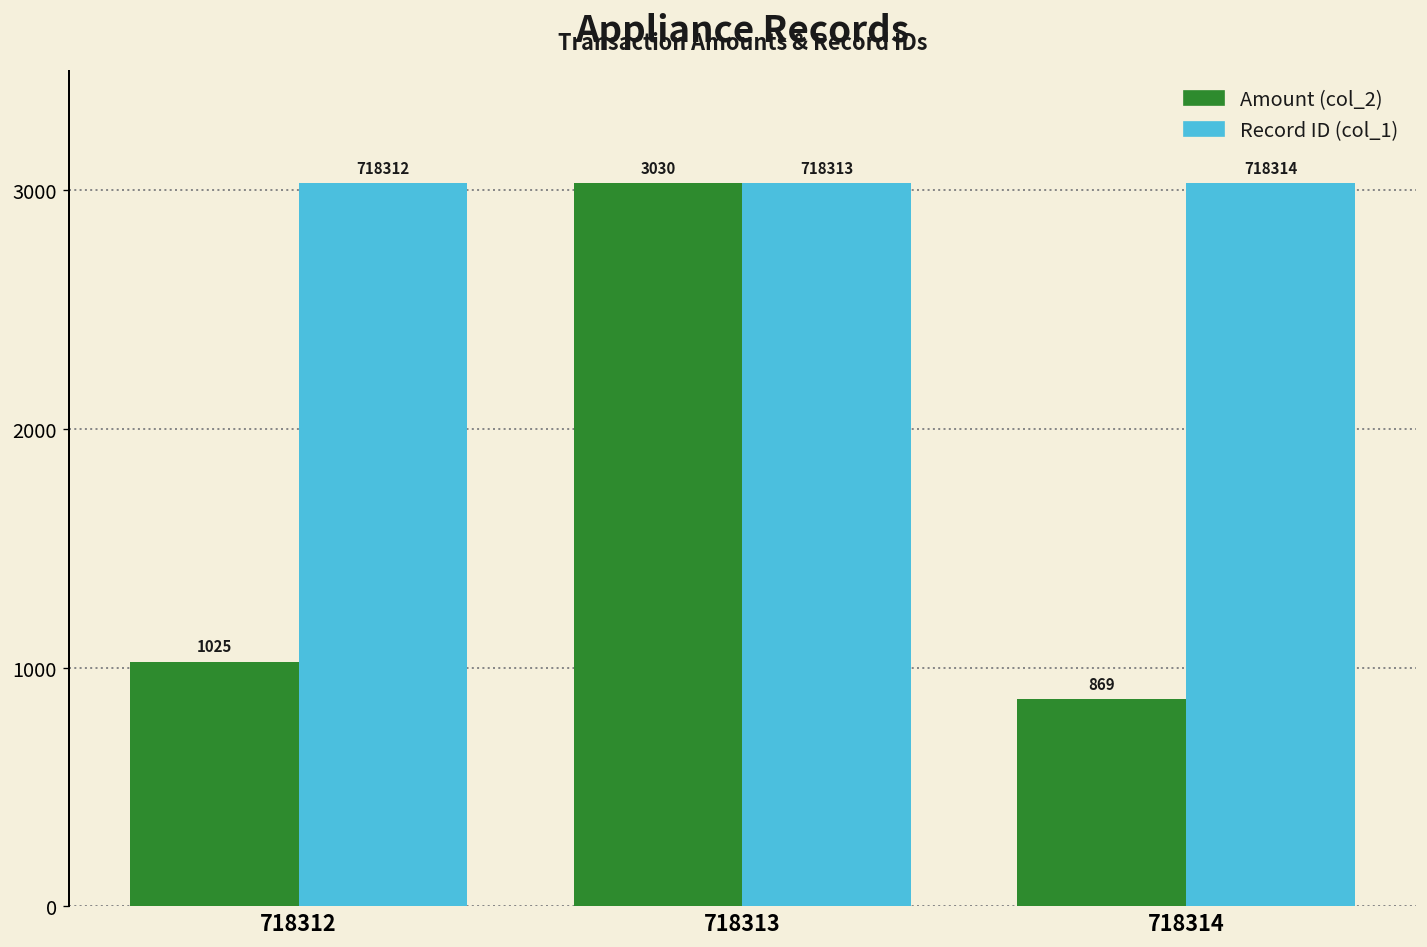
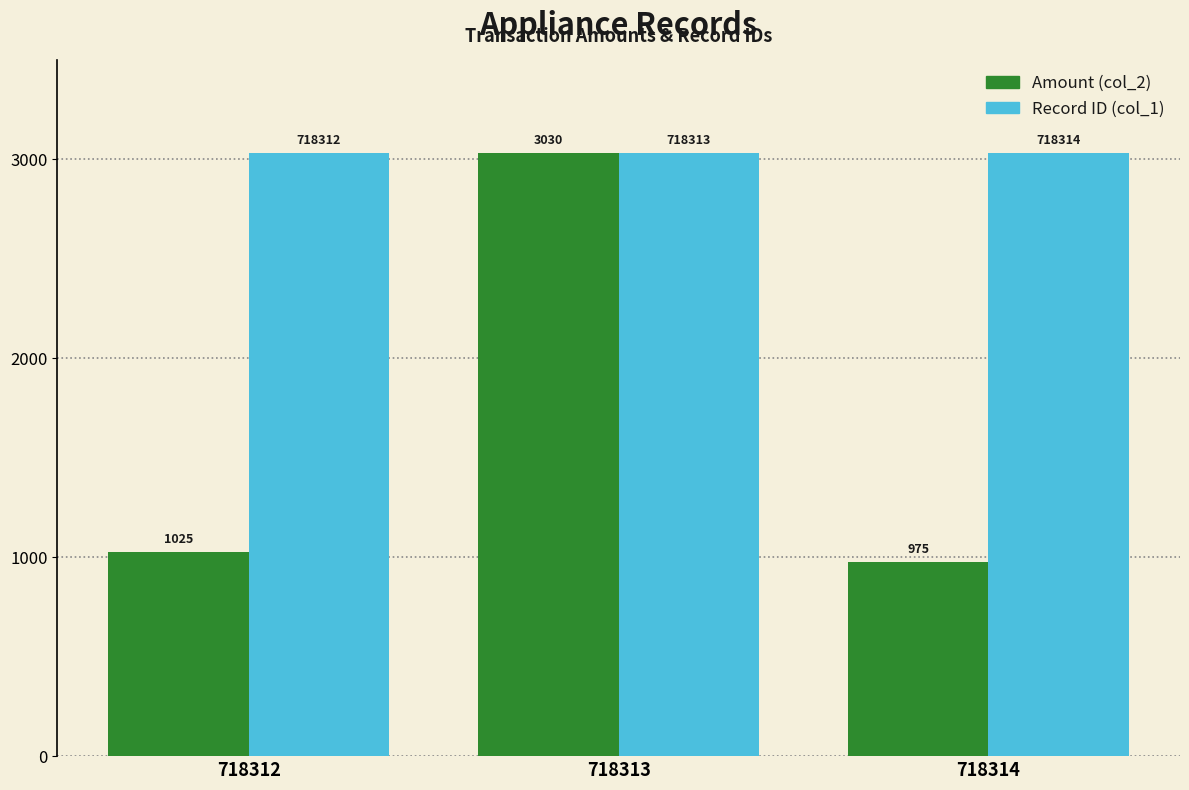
  {
    "Amount (col_2)": {
      "718312": 1025,
      "718313": 3030,
-     "718314": 869
+     "718314": 975
    }
  }
